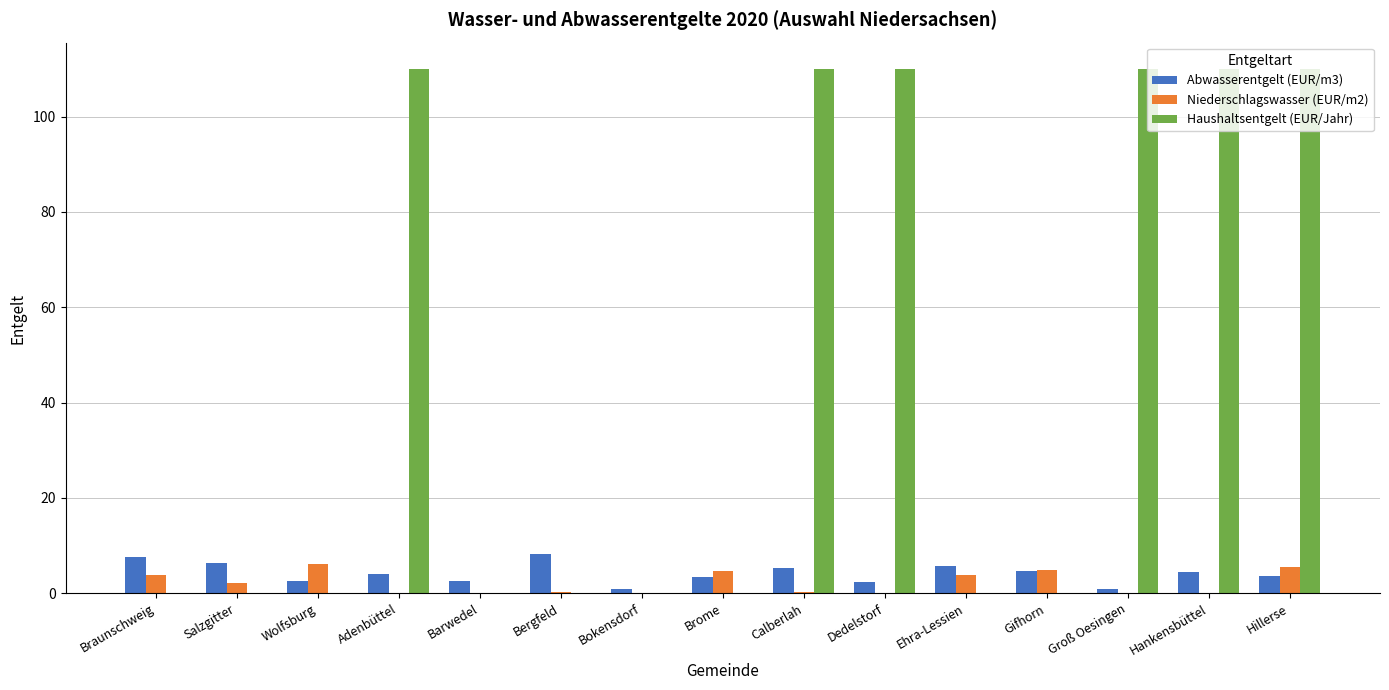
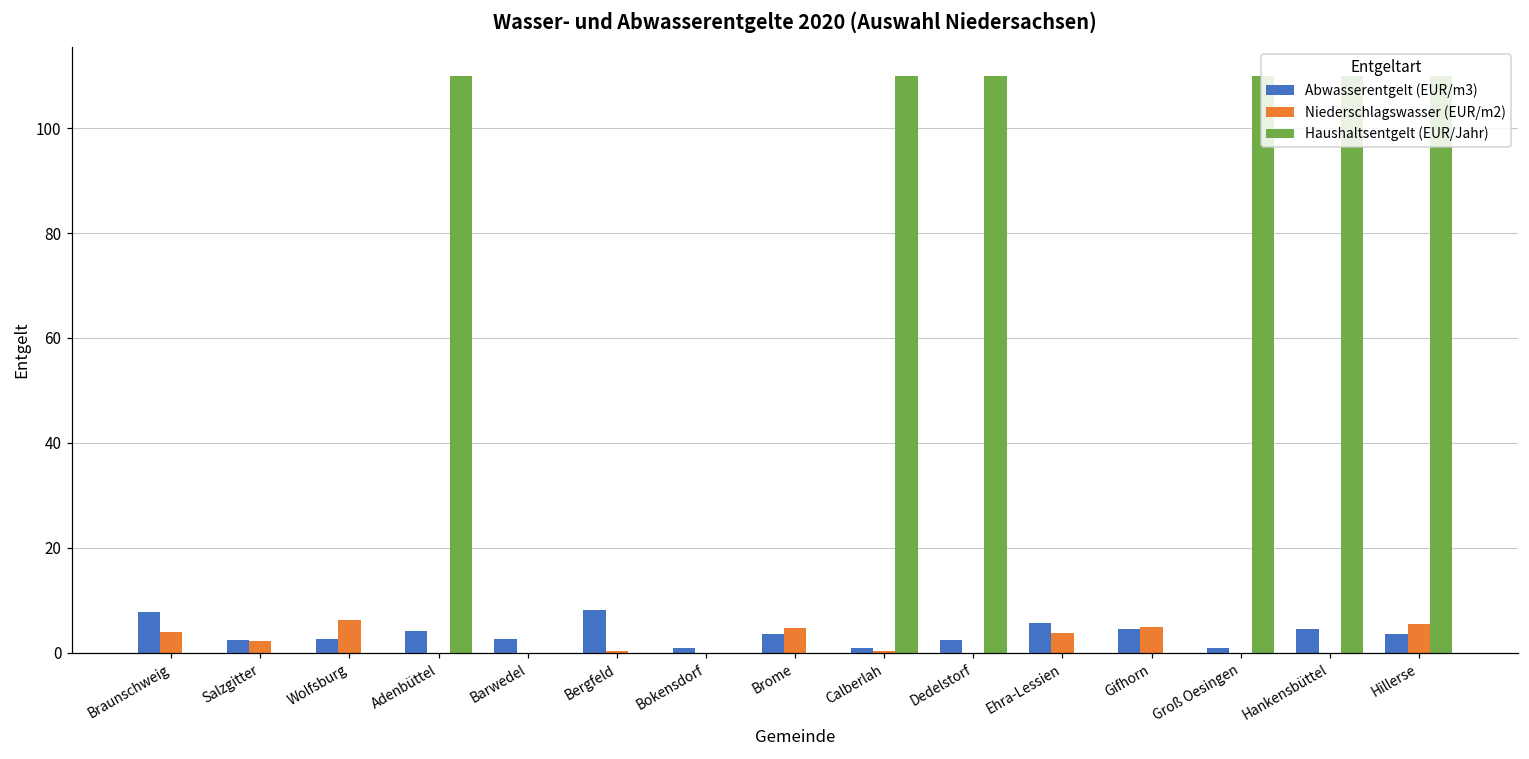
  {
    "Abwasserentgelt (EUR/m3)": {
      "Braunschweig": 8,
-     "Salzgitter": 6,
+     "Salzgitter": 2,
      "Wolfsburg": 3,
      "Adenbüttel": 4,
      "Barwedel": 3,
      "Bergfeld": 8,
      "Bokensdorf": 1,
      "Brome": 3,
-     "Calberlah": 5,
+     "Calberlah": 1,
      "Dedelstorf": 2,
      "Ehra-Lessien": 6,
      "Gifhorn": 5,
      "Groß Oesingen": 1,
      "Hankensbüttel": 5,
      "Hillerse": 4
    },
    "Niederschlagswasser (EUR/m2)": {
      "Braunschweig": 4,
      "Salzgitter": 2,
      "Wolfsburg": 6,
      "Adenbüttel": 0,
      "Barwedel": 0,
      "Bokensdorf": 0,
      "Brome": 5,
      "Dedelstorf": 0,
      "Ehra-Lessien": 4,
      "Gifhorn": 5,
      "Groß Oesingen": 0,
      "Hankensbüttel": 0,
      "Hillerse": 5
    },
    "Haushaltsentgelt (EUR/Jahr)": {
      "Braunschweig": 0,
      "Salzgitter": 0,
      "Wolfsburg": 0,
      "Adenbüttel": 110,
      "Barwedel": 0,
      "Bergfeld": 0,
      "Bokensdorf": 0,
      "Brome": 0,
      "Calberlah": 110,
      "Dedelstorf": 110,
      "Ehra-Lessien": 0,
      "Gifhorn": 0
    }
  }
